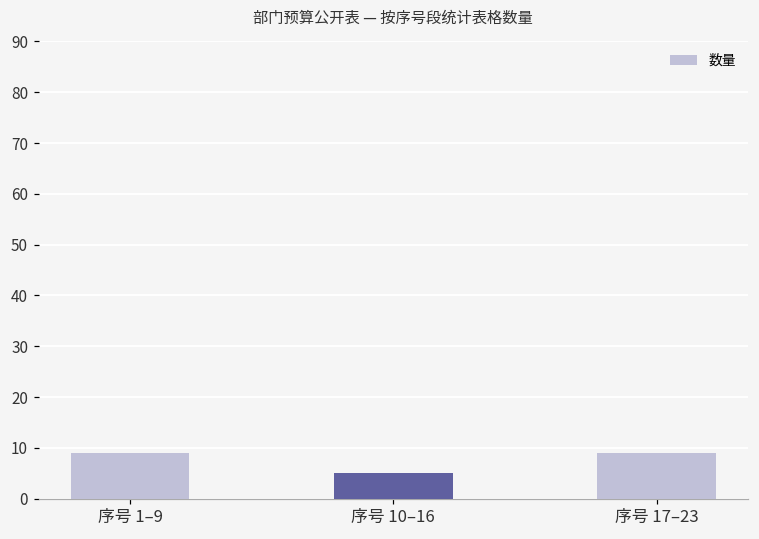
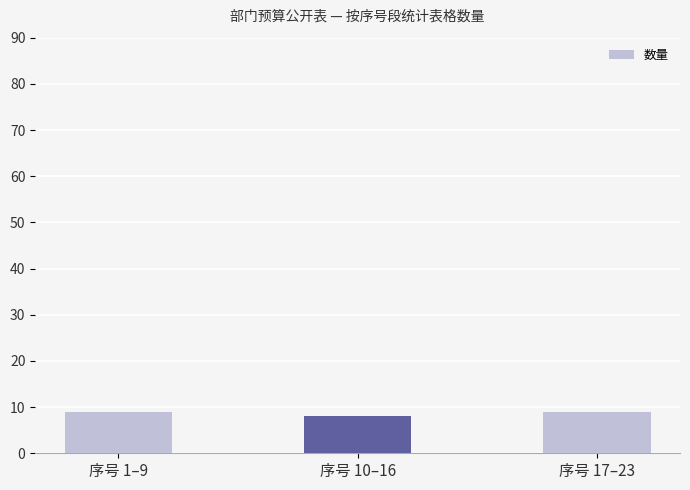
  {
    "序号 1–9": 9,
-   "序号 10–16": 5,
+   "序号 10–16": 8,
    "序号 17–23": 9
  }
